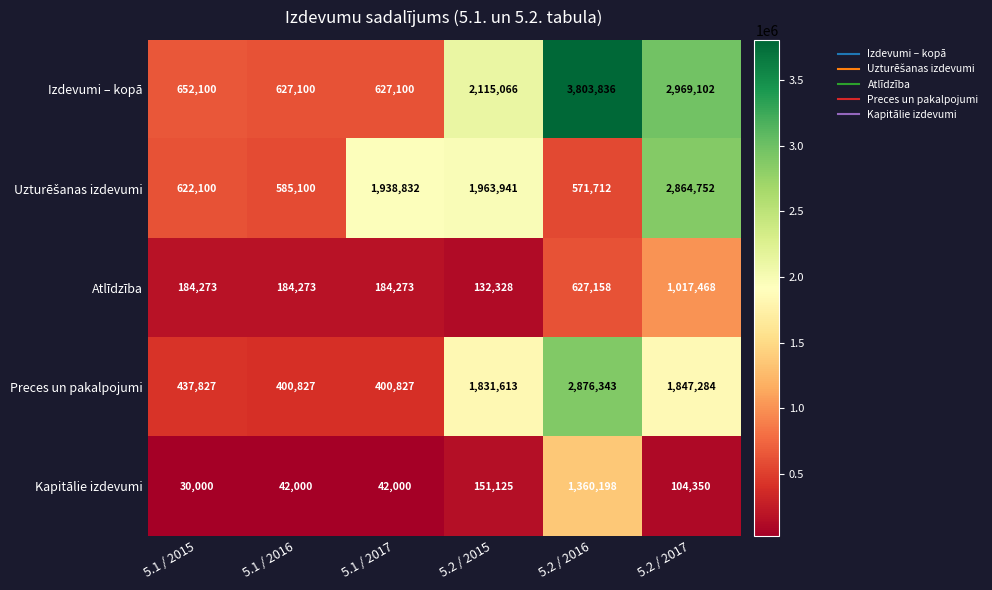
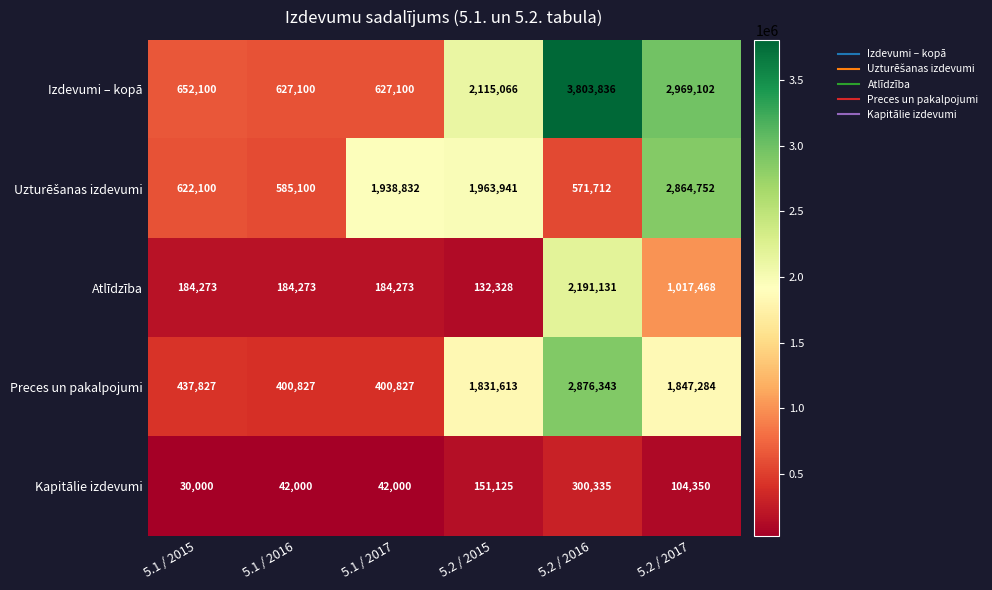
  {
    "Izdevumi – kopā": {
      "5.1 / 2015": "652,100",
      "5.1 / 2016": "627,100",
      "5.1 / 2017": "627,100",
      "5.2 / 2015": "2,115,066",
      "5.2 / 2016": "3,803,836",
      "5.2 / 2017": "2,969,102"
    },
    "Uzturēšanas izdevumi": {
      "5.1 / 2015": "622,100",
      "5.1 / 2016": "585,100",
      "5.1 / 2017": "1,938,832",
      "5.2 / 2015": "1,963,941",
      "5.2 / 2016": "571,712",
      "5.2 / 2017": "2,864,752"
    },
    "Atlīdzība": {
      "5.1 / 2015": "184,273",
      "5.1 / 2016": "184,273",
      "5.1 / 2017": "184,273",
      "5.2 / 2015": "132,328",
-     "5.2 / 2016": "627,158",
+     "5.2 / 2016": "2,191,131",
      "5.2 / 2017": "1,017,468"
    },
    "Preces un pakalpojumi": {
      "5.1 / 2015": "437,827",
      "5.1 / 2016": "400,827",
      "5.1 / 2017": "400,827",
      "5.2 / 2015": "1,831,613",
      "5.2 / 2016": "2,876,343",
      "5.2 / 2017": "1,847,284"
    },
    "Kapitālie izdevumi": {
      "5.1 / 2015": "30,000",
      "5.1 / 2016": "42,000",
      "5.1 / 2017": "42,000",
      "5.2 / 2015": "151,125",
-     "5.2 / 2016": "1,360,198",
+     "5.2 / 2016": "300,335",
      "5.2 / 2017": "104,350"
    }
  }
